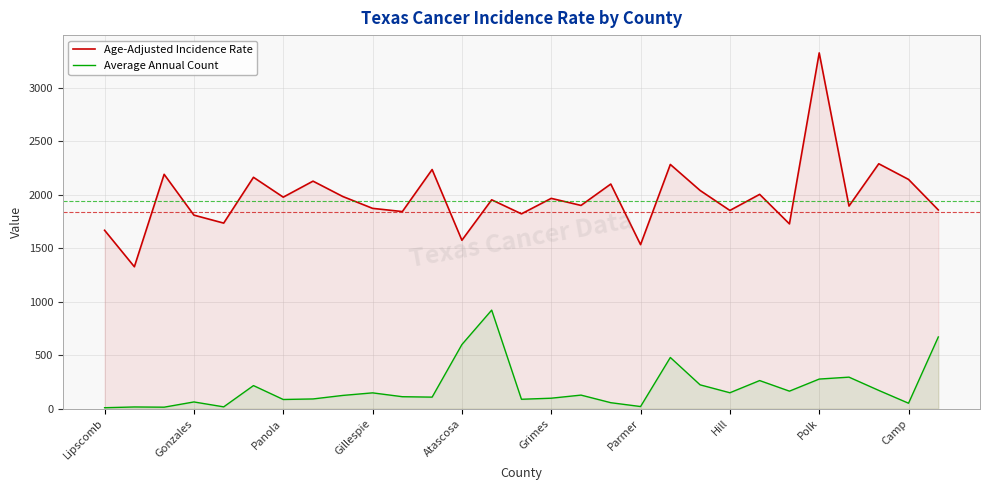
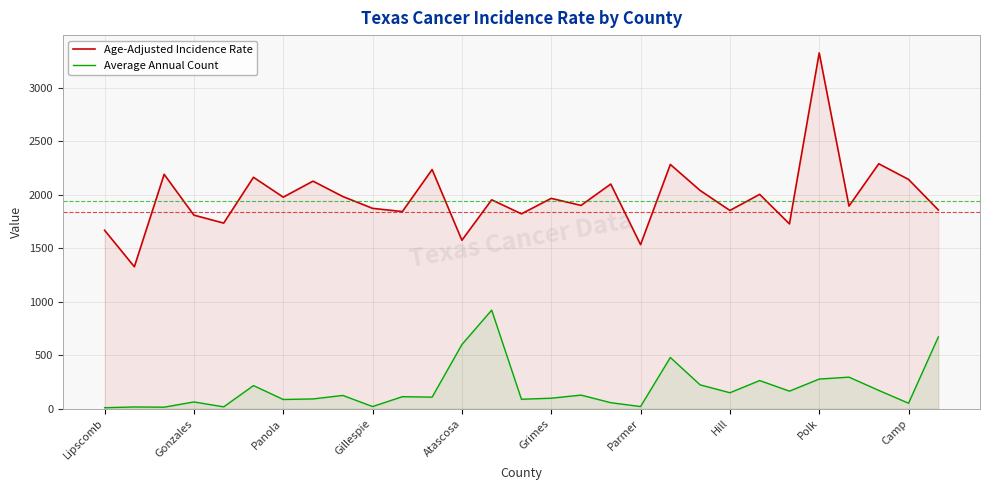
  {
    "Age-Adjusted Incidence Rate": {
      "Lipscomb": 1670,
      "Gonzales": 1810,
      "Panola": 1980,
      "Gillespie": 1870,
      "Atascosa": 1580,
      "Grimes": 1970,
      "Parmer": 1530,
      "Hill": 1850,
      "Polk": 3330,
      "Camp": 2140
    },
    "Average Annual Count": {
      "Lipscomb": 10,
      "Gonzales": 60,
      "Panola": 90,
-     "Gillespie": 150,
+     "Gillespie": 20,
      "Atascosa": 600,
      "Grimes": 100,
      "Parmer": 20,
      "Hill": 150,
      "Polk": 280,
      "Camp": 50
    }
  }
